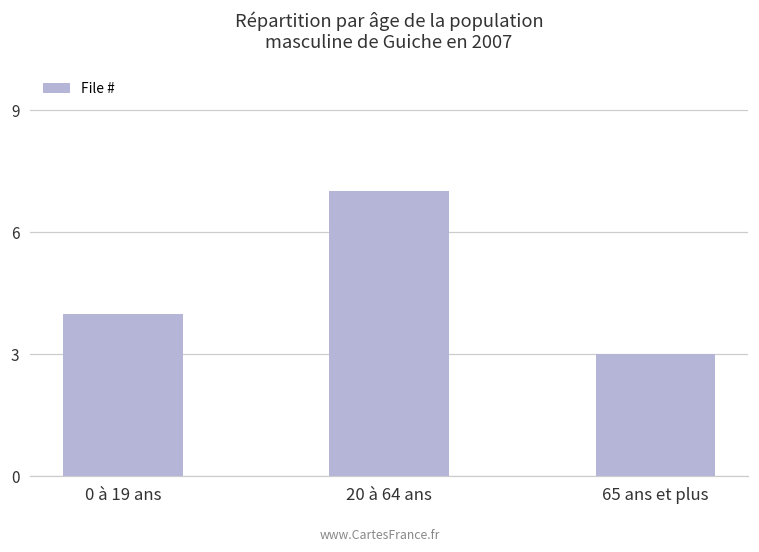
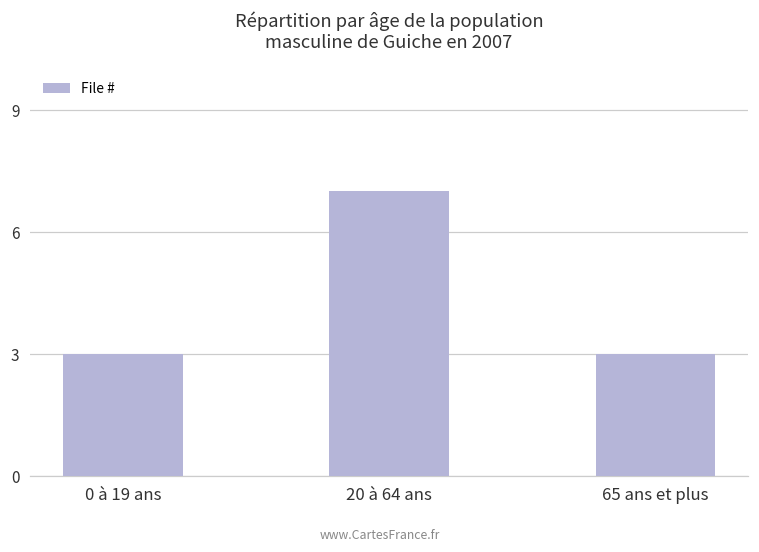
  {
-   "0 à 19 ans": 4,
+   "0 à 19 ans": 3,
    "20 à 64 ans": 7,
    "65 ans et plus": 3
  }
